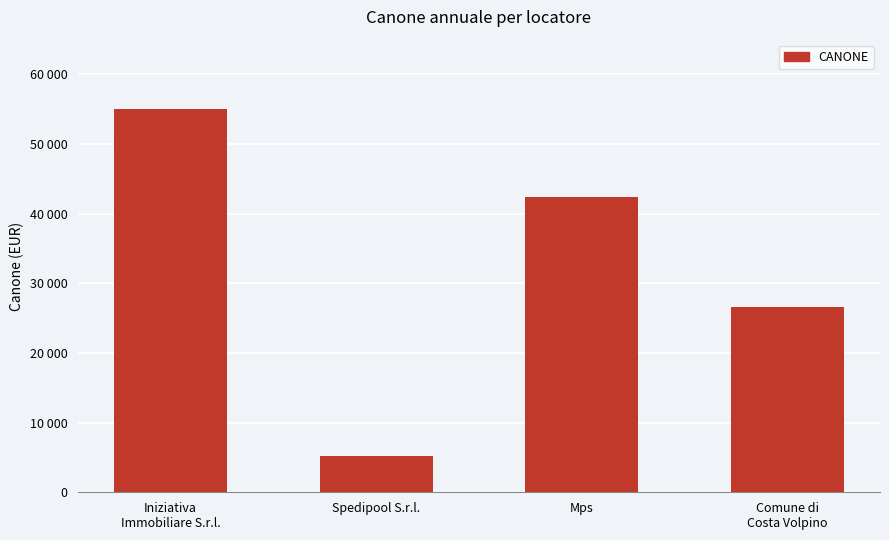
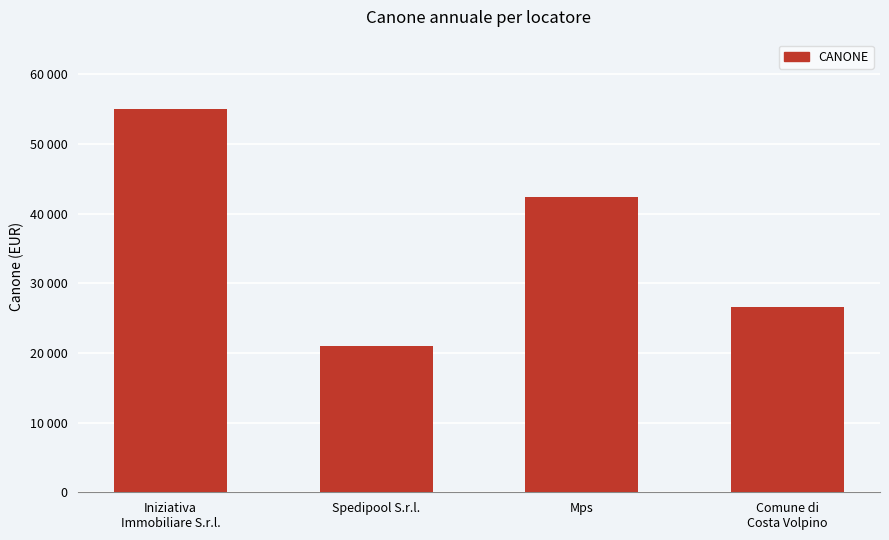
  {
    "Iniziativa Immobiliare S.r.l.": 55000,
-   "Spedipool S.r.l.": 5000,
+   "Spedipool S.r.l.": 21000,
    "Mps": 42000,
    "Comune di Costa Volpino": 27000
  }
